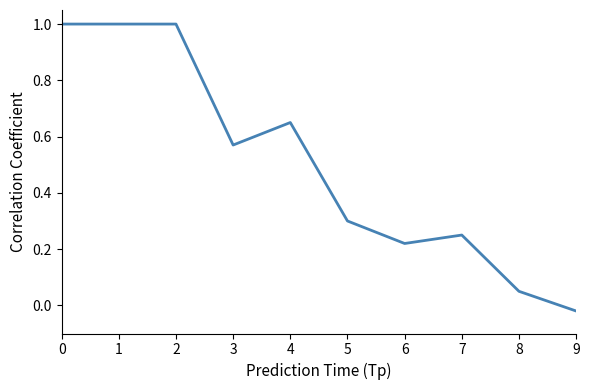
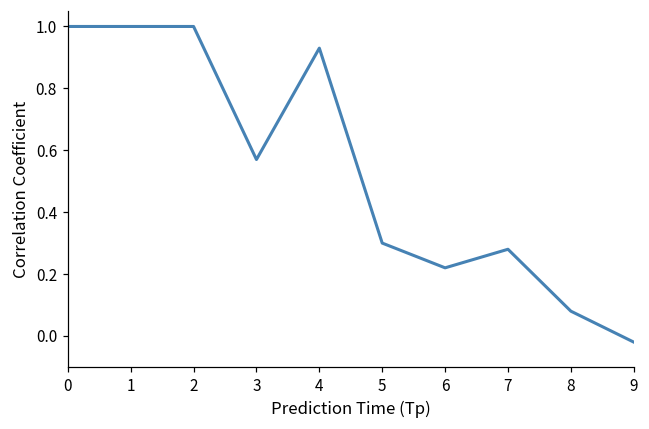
  {
    "0": 1.00,
    "1": 1.00,
    "2": 1.00,
    "3": 0.57,
-   "4": 0.65,
+   "4": 0.93,
    "5": 0.30,
    "6": 0.22,
-   "7": 0.25,
-   "8": 0.05,
+   "7": 0.28,
+   "8": 0.08,
    "9": -0.02
  }
